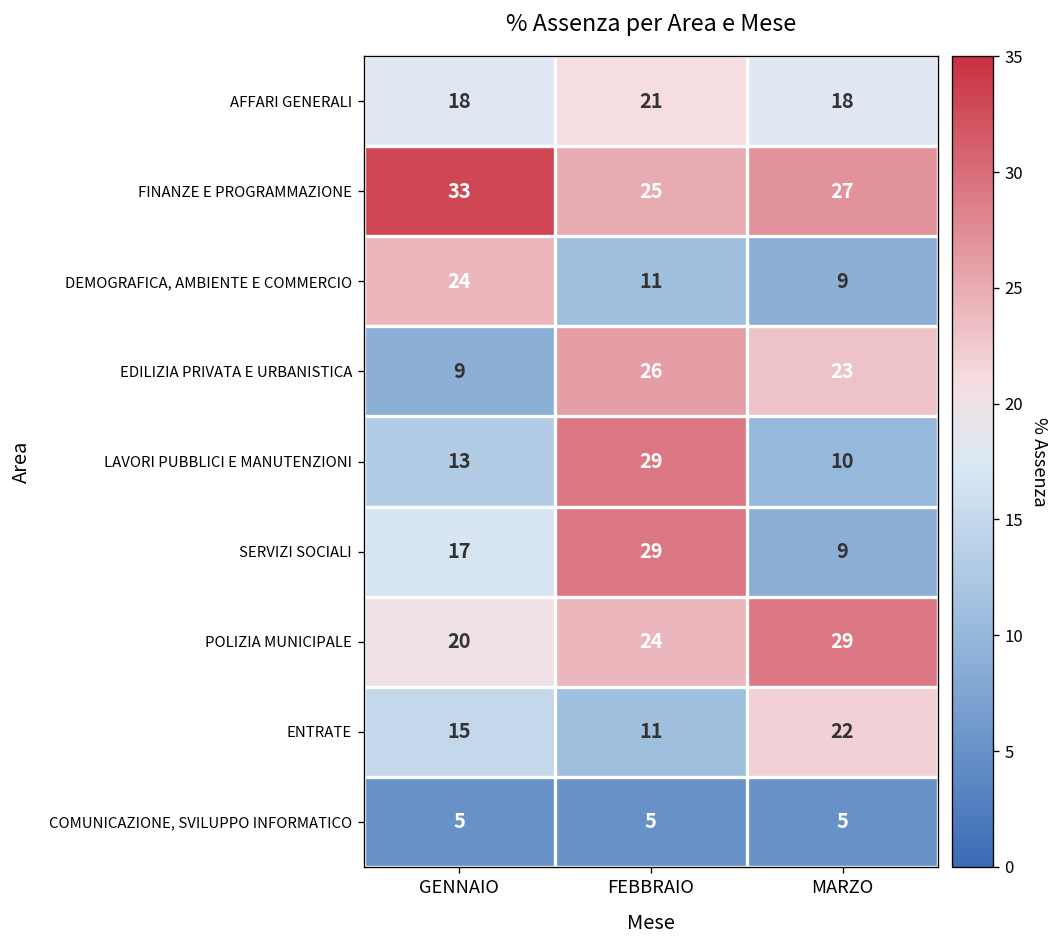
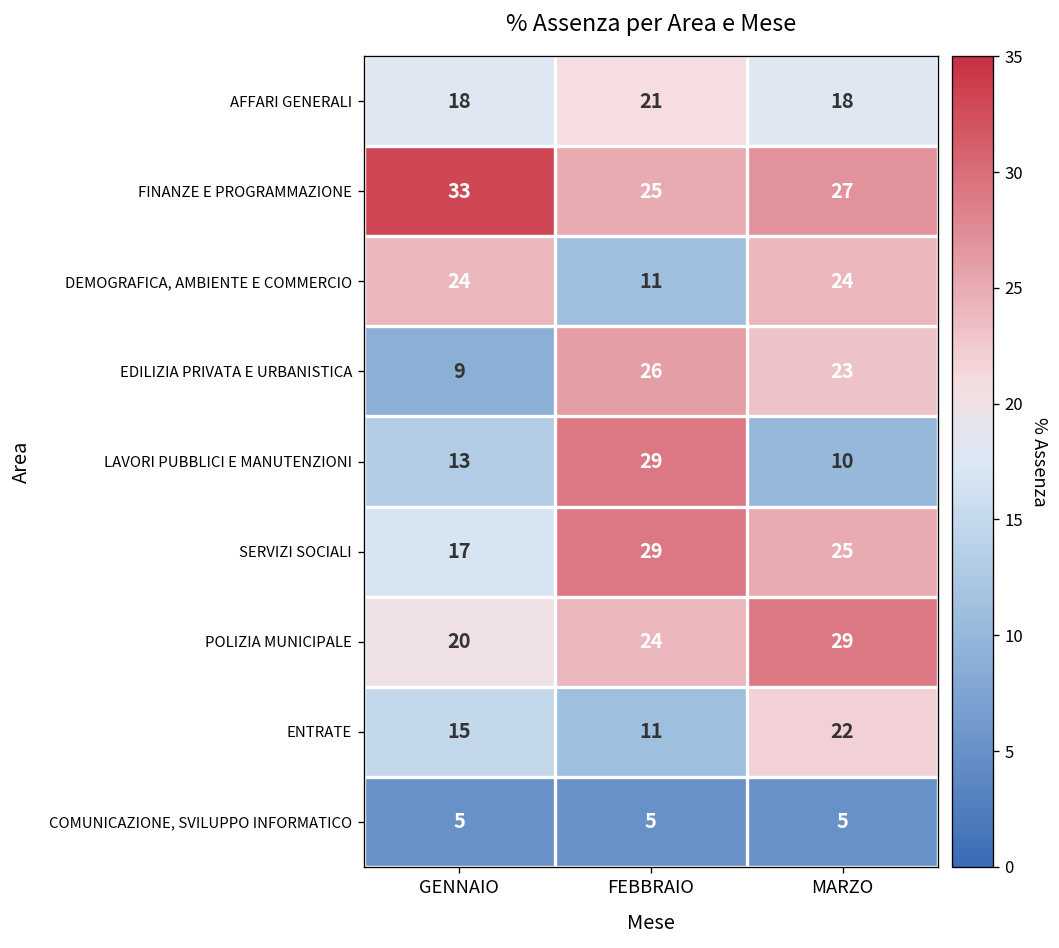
  {
    "AFFARI GENERALI": {
      "GENNAIO": 18,
      "FEBBRAIO": 21,
      "MARZO": 18
    },
    "FINANZE E PROGRAMMAZIONE": {
      "GENNAIO": 33,
      "FEBBRAIO": 25,
      "MARZO": 27
    },
    "DEMOGRAFICA, AMBIENTE E COMMERCIO": {
      "GENNAIO": 24,
      "FEBBRAIO": 11,
-     "MARZO": 9
+     "MARZO": 24
    },
    "EDILIZIA PRIVATA E URBANISTICA": {
      "GENNAIO": 9,
      "FEBBRAIO": 26,
      "MARZO": 23
    },
    "LAVORI PUBBLICI E MANUTENZIONI": {
      "GENNAIO": 13,
      "FEBBRAIO": 29,
      "MARZO": 10
    },
    "SERVIZI SOCIALI": {
      "GENNAIO": 17,
      "FEBBRAIO": 29,
-     "MARZO": 9
+     "MARZO": 25
    },
    "POLIZIA MUNICIPALE": {
      "GENNAIO": 20,
      "FEBBRAIO": 24,
      "MARZO": 29
    },
    "ENTRATE": {
      "GENNAIO": 15,
      "FEBBRAIO": 11,
      "MARZO": 22
    },
    "COMUNICAZIONE, SVILUPPO INFORMATICO": {
      "GENNAIO": 5,
      "FEBBRAIO": 5,
      "MARZO": 5
    }
  }
